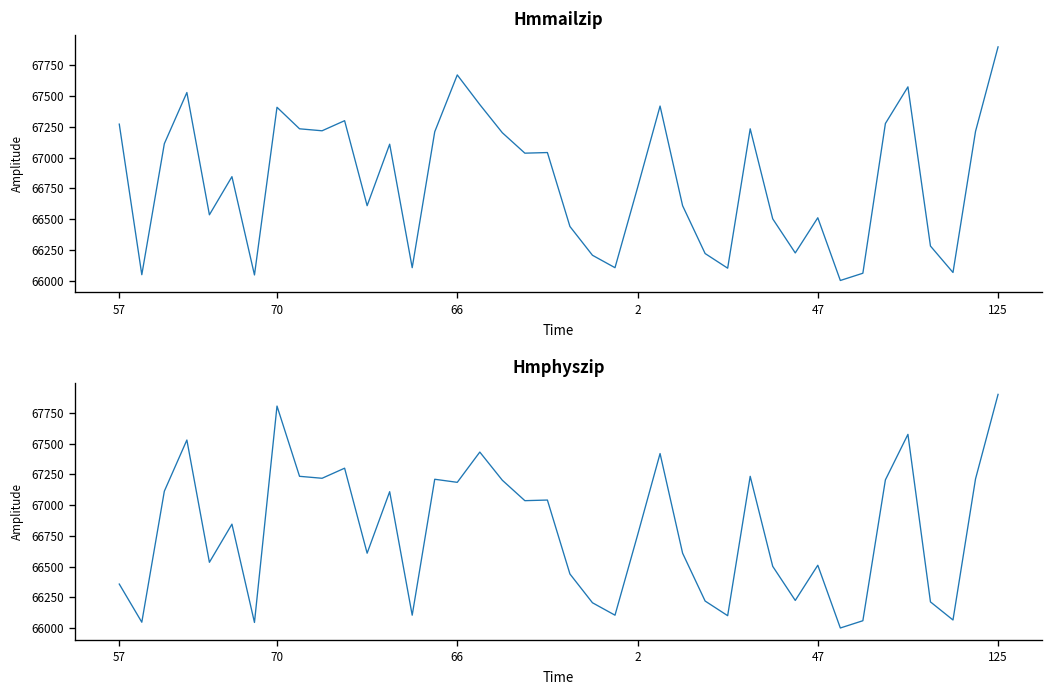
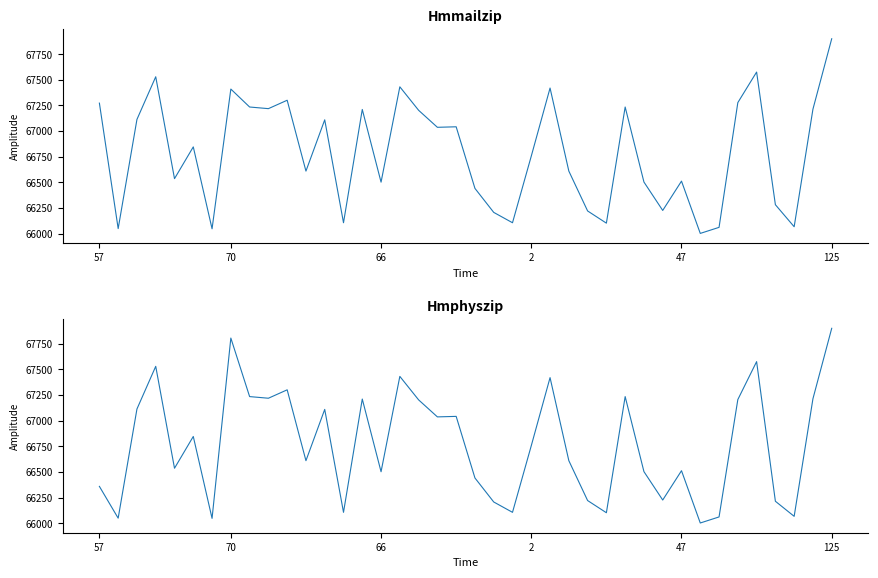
  {
    "Hmmailzip": {
      "57": 67270,
      "70": 67410,
-     "66": 67670,
+     "66": 66500,
      "47": 66510,
      "125": 67900
    },
    "Hmphyszip": {
      "57": 66360,
      "70": 67810,
-     "66": 67190,
+     "66": 66500,
      "47": 66510,
      "125": 67900
    }
  }
